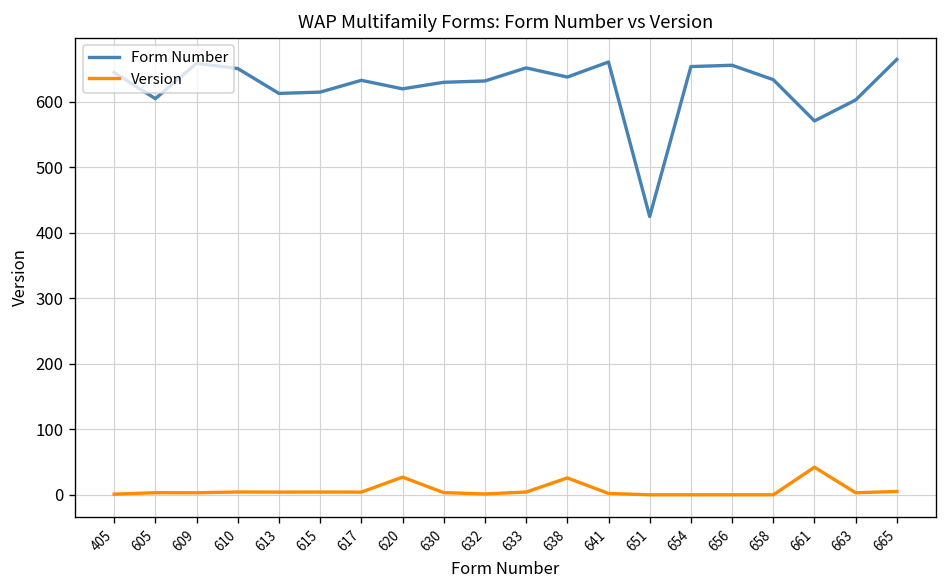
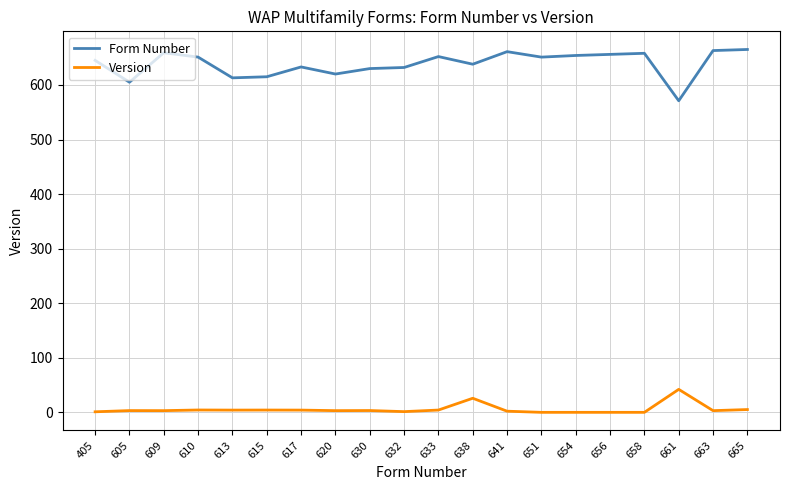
  {
    "Form Number": {
      "605": 610,
      "610": 650,
      "613": 610,
      "615": 620,
      "617": 630,
      "620": 620,
      "630": 630,
      "632": 630,
      "633": 650,
      "638": 640,
      "641": 660,
-     "651": 430,
+     "651": 650,
      "654": 650,
      "656": 660,
-     "658": 630,
+     "658": 660,
      "661": 570,
-     "663": 600,
+     "663": 660,
      "665": 670
    },
    "Version": {
      "405": 0,
      "605": 0,
      "609": 0,
      "610": 0,
      "613": 0,
      "615": 0,
      "617": 0,
-     "620": 30,
+     "620": 0,
      "630": 0,
      "632": 0,
      "633": 0,
      "638": 30,
      "641": 0,
      "651": 0,
      "654": 0,
      "656": 0,
      "658": 0,
      "661": 40,
      "663": 0,
      "665": 10
    }
  }
